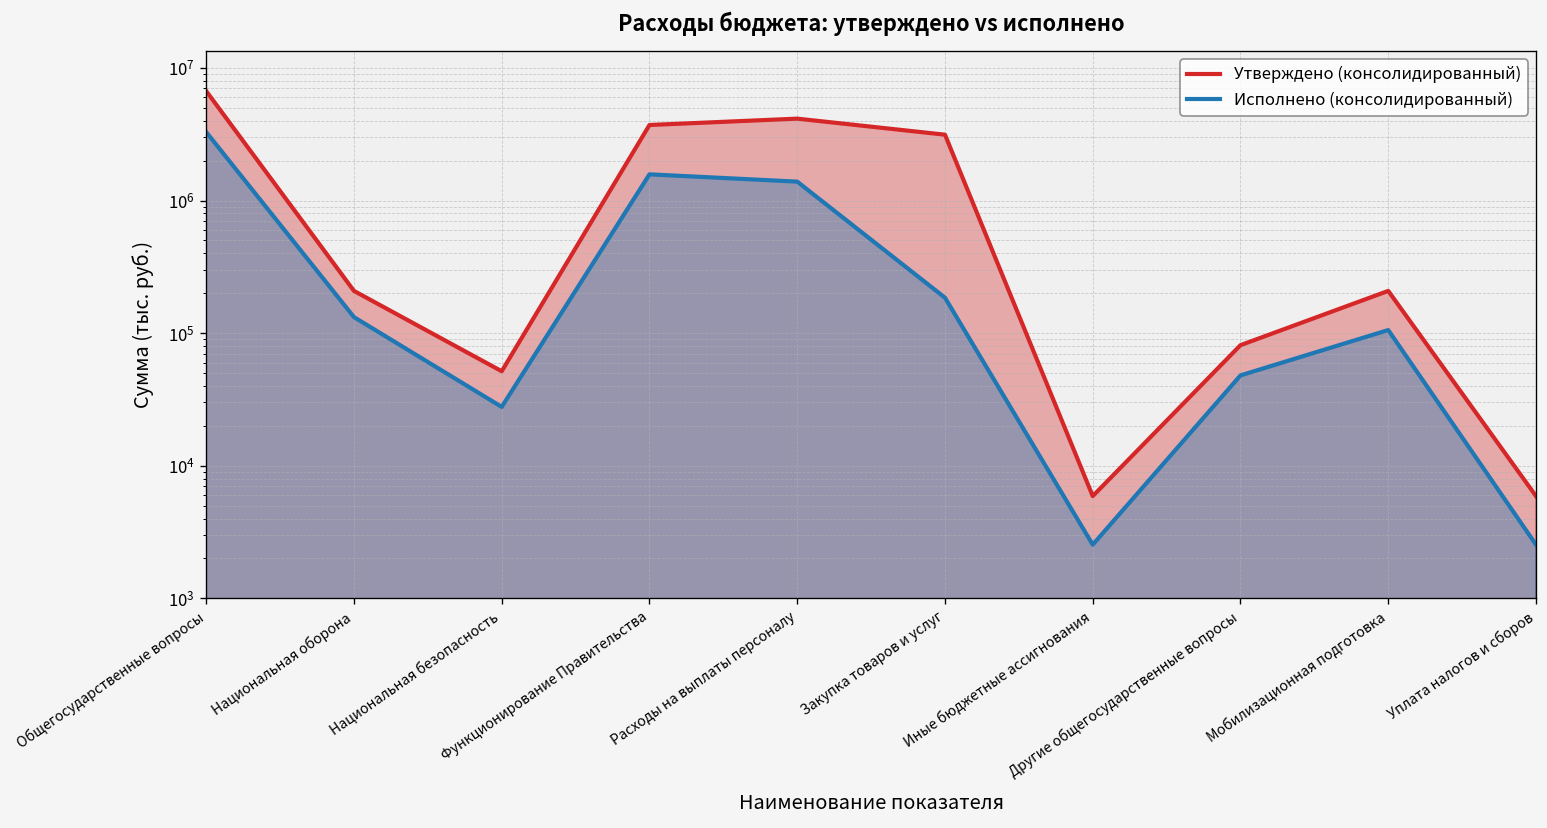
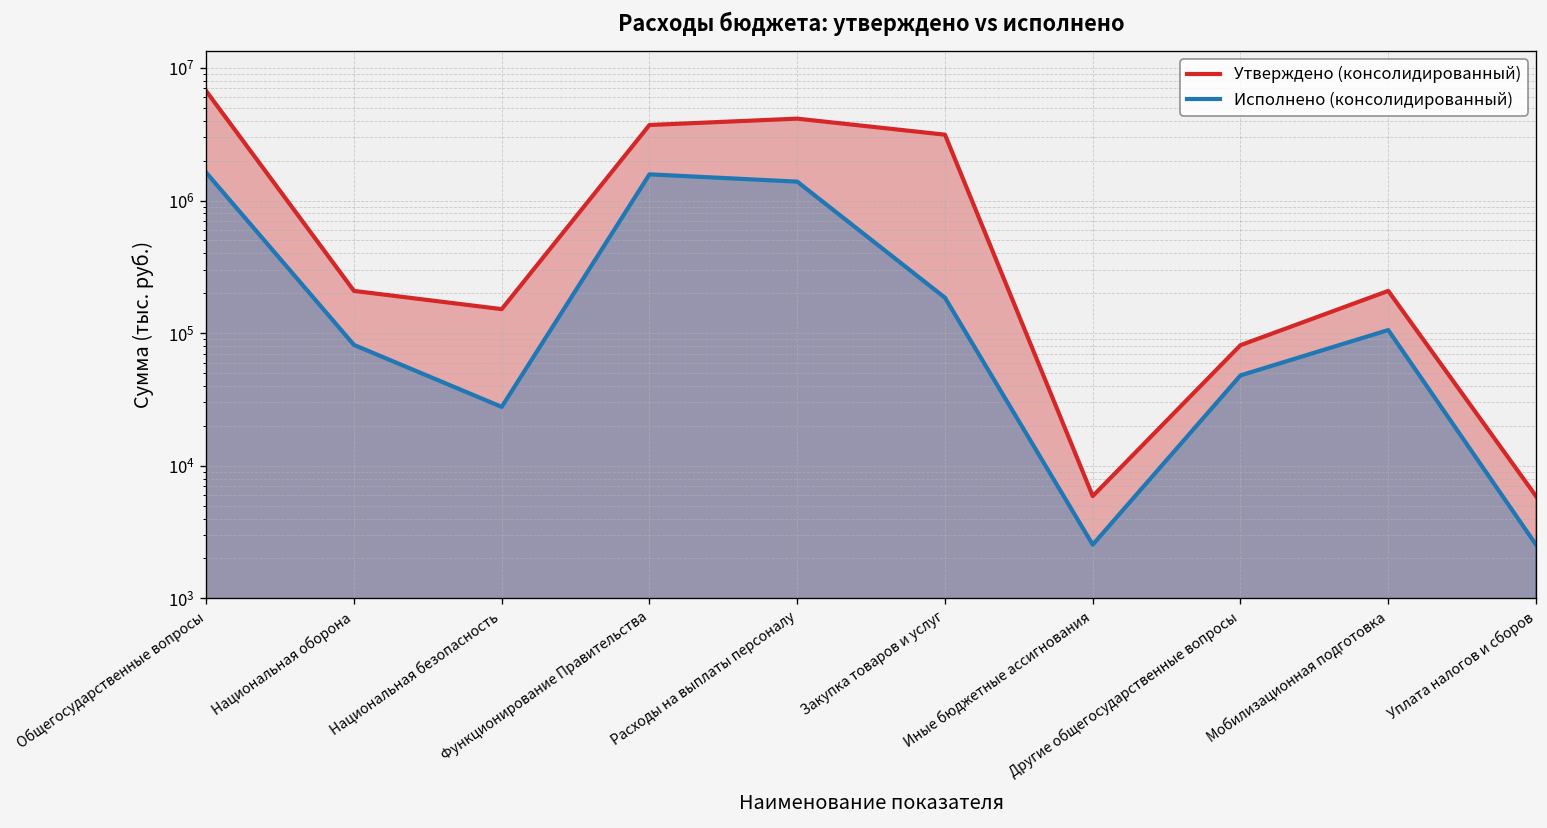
  {
    "Утверждено (консолидированный)": {
      "Общегосударственные вопросы": 7000000,
      "Национальная оборона": 210000,
-     "Национальная безопасность": 50000,
+     "Национальная безопасность": 150000,
      "Функционирование Правительства": 3700000,
      "Расходы на выплаты персоналу": 4100000,
      "Закупка товаров и услуг": 3100000,
      "Иные бюджетные ассигнования": 6000,
      "Другие общегосударственные вопросы": 80000,
      "Мобилизационная подготовка": 210000,
      "Уплата налогов и сборов": 6000
    },
    "Исполнено (консолидированный)": {
-     "Общегосударственные вопросы": 3300000,
-     "Национальная оборона": 130000,
+     "Общегосударственные вопросы": 1600000,
+     "Национальная оборона": 80000,
      "Национальная безопасность": 28000,
      "Функционирование Правительства": 1600000,
      "Расходы на выплаты персоналу": 1400000,
      "Закупка товаров и услуг": 190000,
      "Иные бюджетные ассигнования": 2500,
      "Другие общегосударственные вопросы": 50000,
      "Мобилизационная подготовка": 110000,
      "Уплата налогов и сборов": 2500
    }
  }
